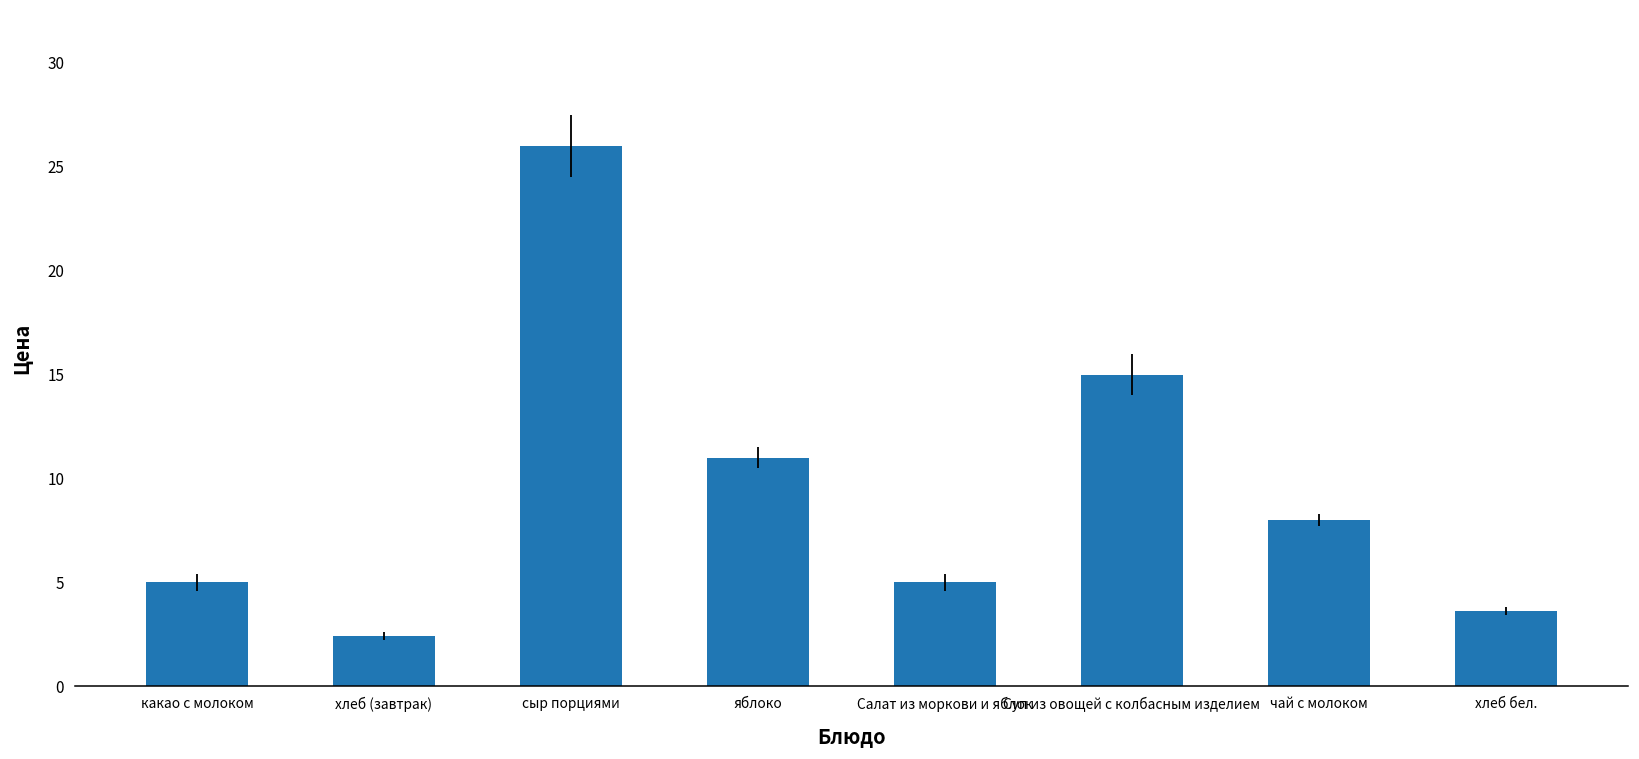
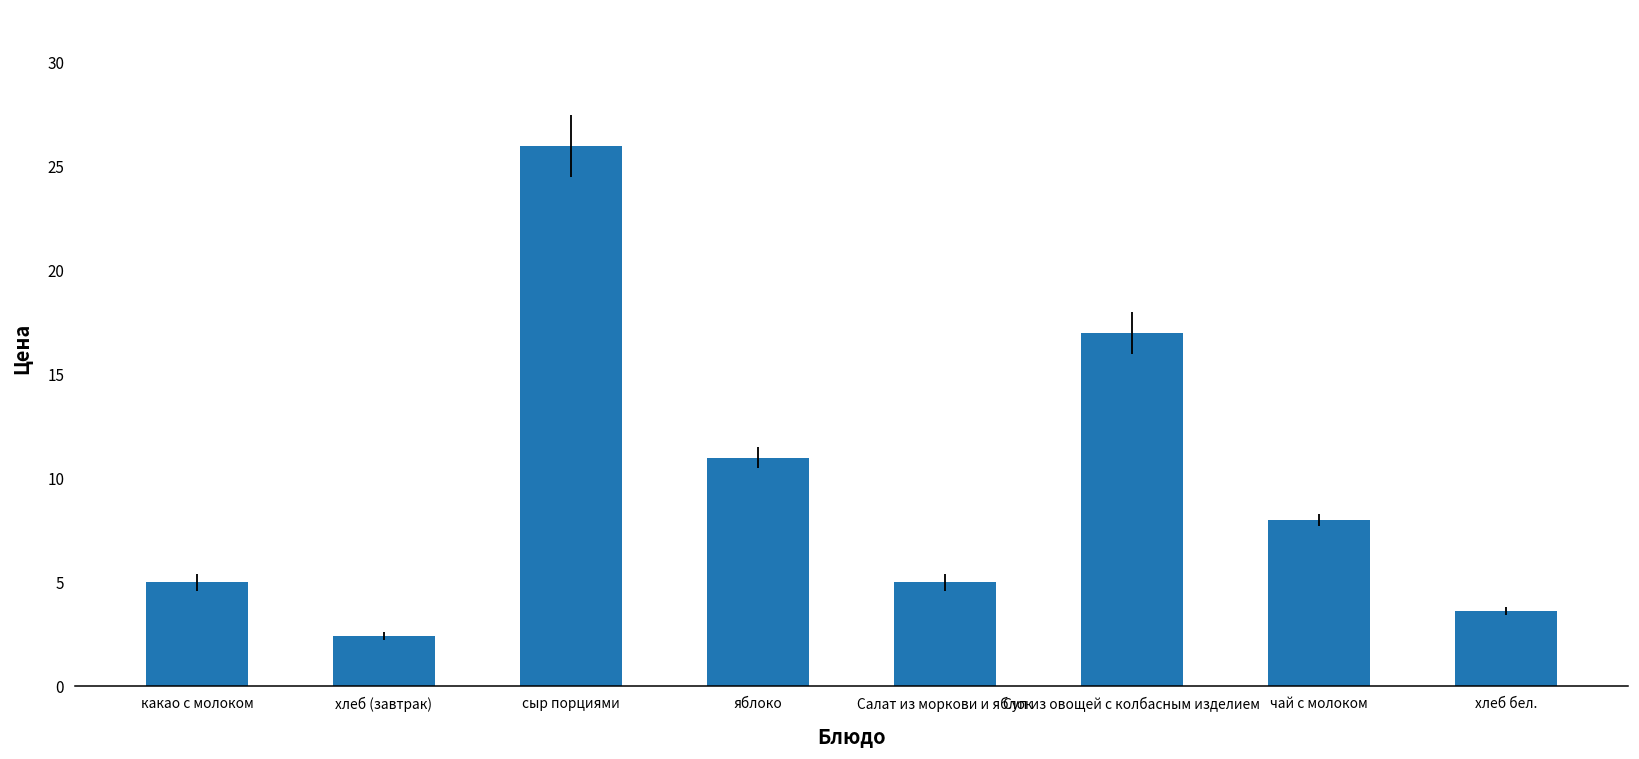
  {
    "какао с молоком": 5,
    "хлеб (завтрак)": 2.4,
    "сыр порциями": 26,
    "яблоко": 11,
-   "Суп из овощей с колбасным изделием": 15,
+   "Суп из овощей с колбасным изделием": 17,
    "чай с молоком": 8,
    "хлеб бел.": 3.6
  }
